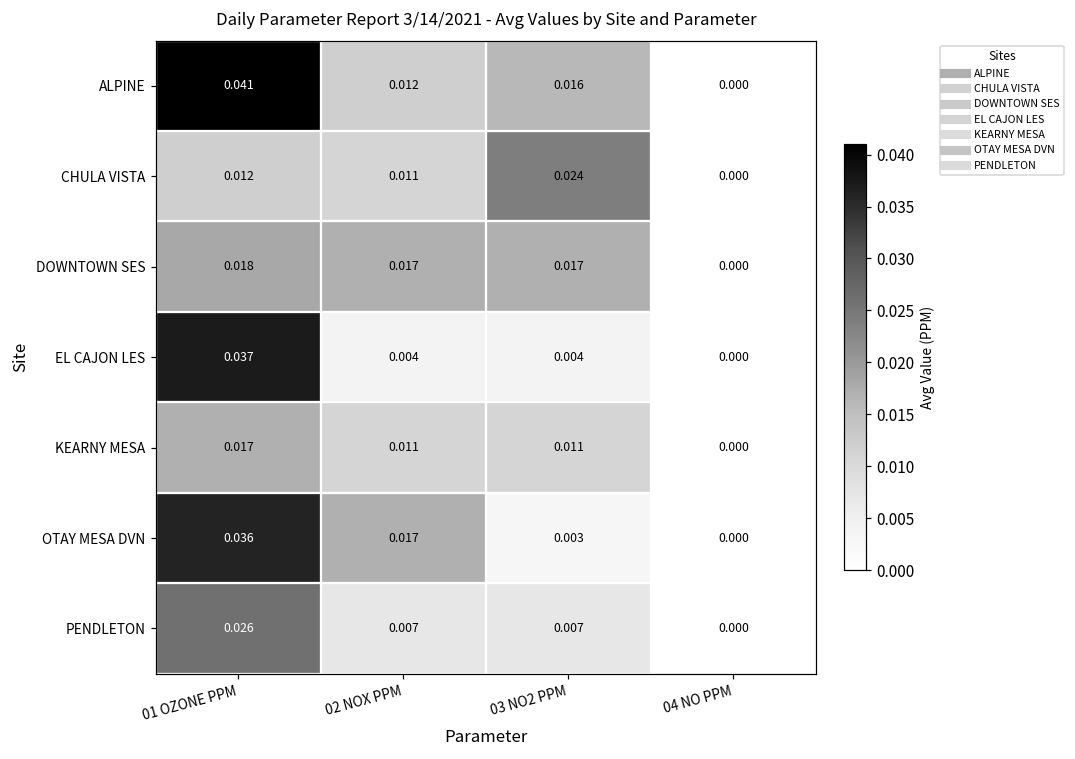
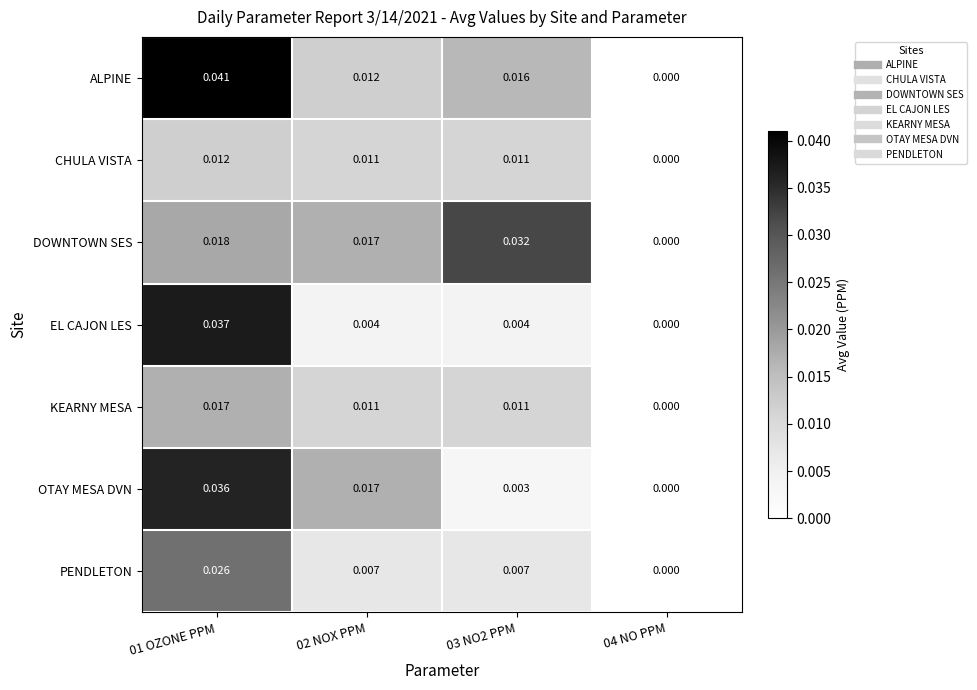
  {
    "ALPINE": {
      "01 OZONE PPM": 0.041,
      "02 NOX PPM": 0.012,
      "03 NO2 PPM": 0.016,
      "04 NO PPM": 0.000
    },
    "CHULA VISTA": {
      "01 OZONE PPM": 0.012,
      "02 NOX PPM": 0.011,
-     "03 NO2 PPM": 0.024,
+     "03 NO2 PPM": 0.011,
      "04 NO PPM": 0.000
    },
    "DOWNTOWN SES": {
      "01 OZONE PPM": 0.018,
      "02 NOX PPM": 0.017,
-     "03 NO2 PPM": 0.017,
+     "03 NO2 PPM": 0.032,
      "04 NO PPM": 0.000
    },
    "EL CAJON LES": {
      "01 OZONE PPM": 0.037,
      "02 NOX PPM": 0.004,
      "03 NO2 PPM": 0.004,
      "04 NO PPM": 0.000
    },
    "KEARNY MESA": {
      "01 OZONE PPM": 0.017,
      "02 NOX PPM": 0.011,
      "03 NO2 PPM": 0.011,
      "04 NO PPM": 0.000
    },
    "OTAY MESA DVN": {
      "01 OZONE PPM": 0.036,
      "02 NOX PPM": 0.017,
      "03 NO2 PPM": 0.003,
      "04 NO PPM": 0.000
    },
    "PENDLETON": {
      "01 OZONE PPM": 0.026,
      "02 NOX PPM": 0.007,
      "03 NO2 PPM": 0.007,
      "04 NO PPM": 0.000
    }
  }
